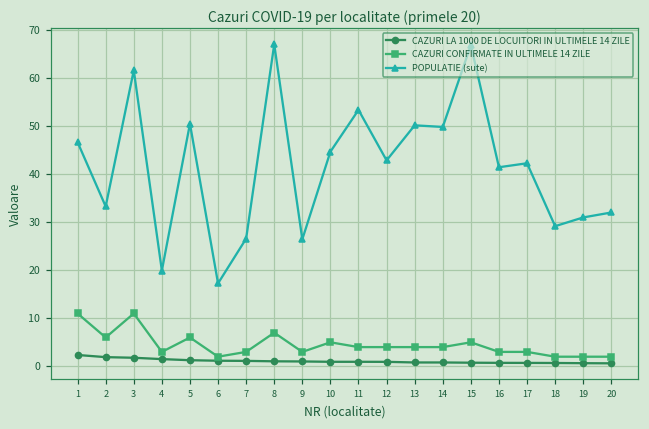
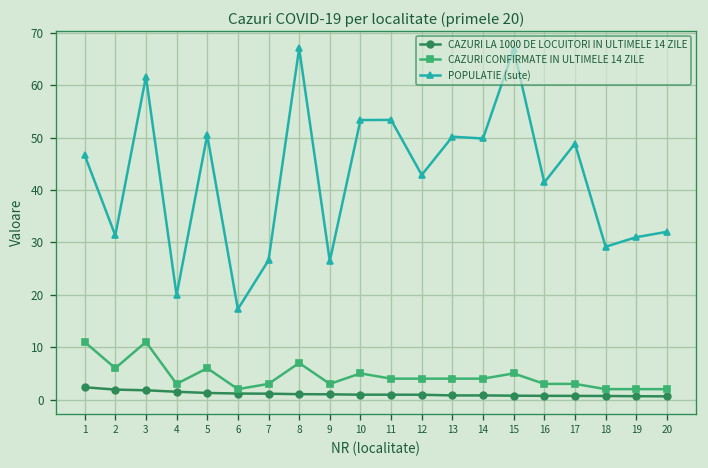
  {
    "POPULATIE (sute)": {
      "1": 47,
-     "2": 33,
+     "2": 31,
      "3": 62,
      "4": 20,
      "5": 51,
      "6": 17,
      "7": 27,
      "8": 67,
      "9": 26,
-     "10": 45,
+     "10": 53,
      "11": 53,
      "12": 43,
      "13": 50,
      "14": 50,
      "16": 41,
-     "17": 42,
+     "17": 49,
      "18": 29,
      "19": 31,
      "20": 32
    }
  }
